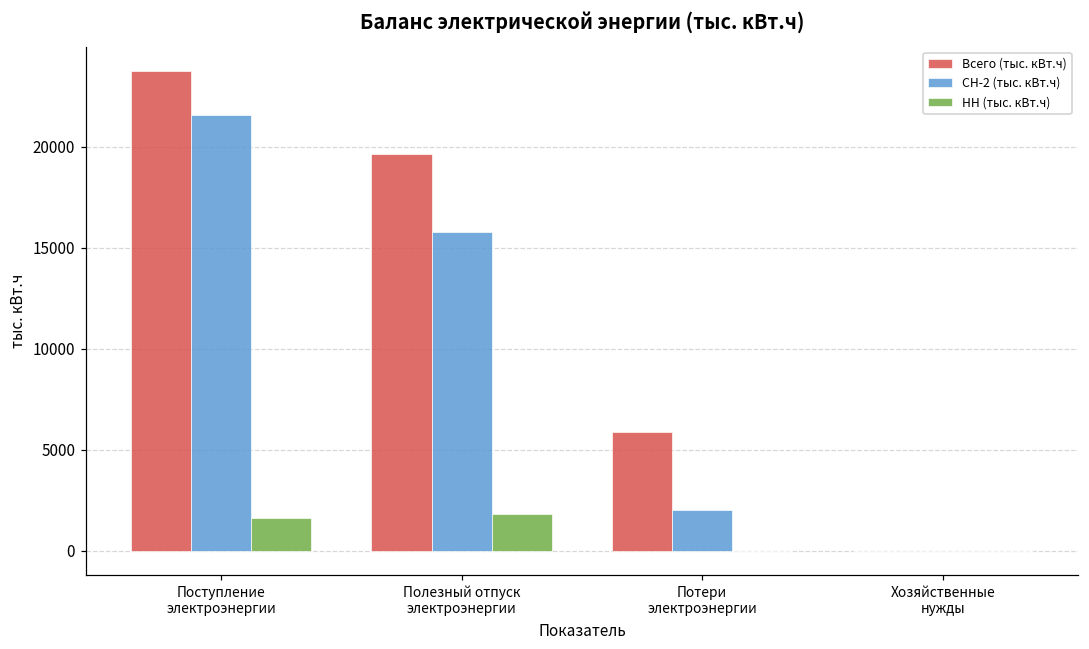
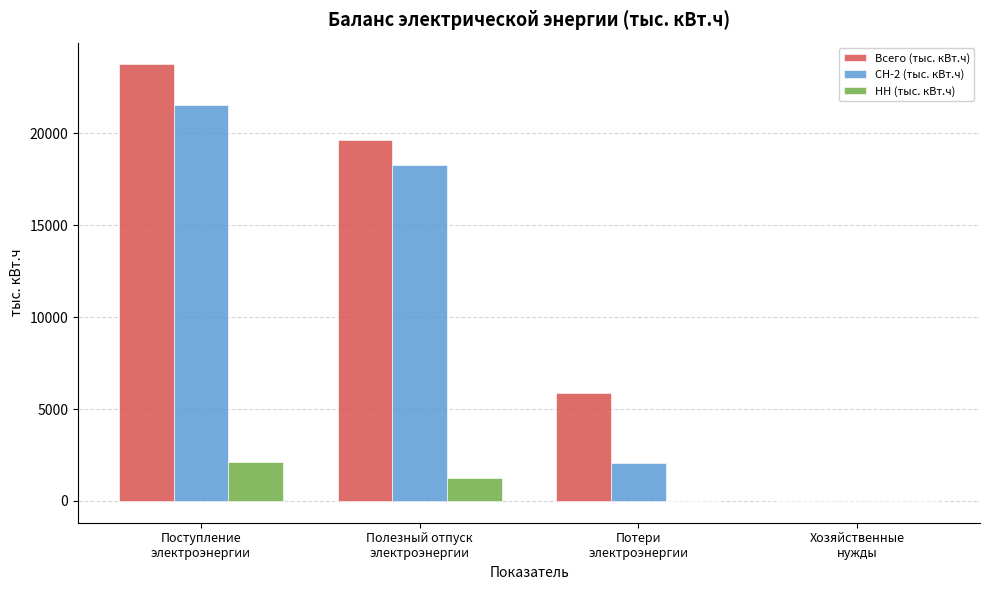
  {
    "Всего (тыс. кВт.ч)": {
      "Поступление электроэнергии": 23700,
      "Полезный отпуск электроэнергии": 19600,
      "Потери электроэнергии": 5900,
      "Хозяйственные нужды": 0
    },
    "СН-2 (тыс. кВт.ч)": {
      "Поступление электроэнергии": 21600,
-     "Полезный отпуск электроэнергии": 15800,
+     "Полезный отпуск электроэнергии": 18300,
      "Потери электроэнергии": 2000,
      "Хозяйственные нужды": 0
    },
    "НН (тыс. кВт.ч)": {
-     "Поступление электроэнергии": 1600,
-     "Полезный отпуск электроэнергии": 1800,
+     "Поступление электроэнергии": 2100,
+     "Полезный отпуск электроэнергии": 1200,
      "Потери электроэнергии": 0,
      "Хозяйственные нужды": 0
    }
  }
